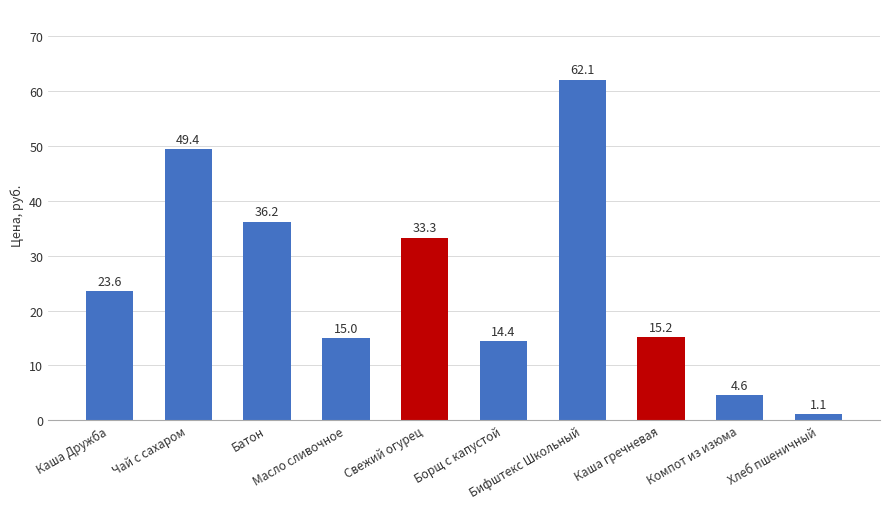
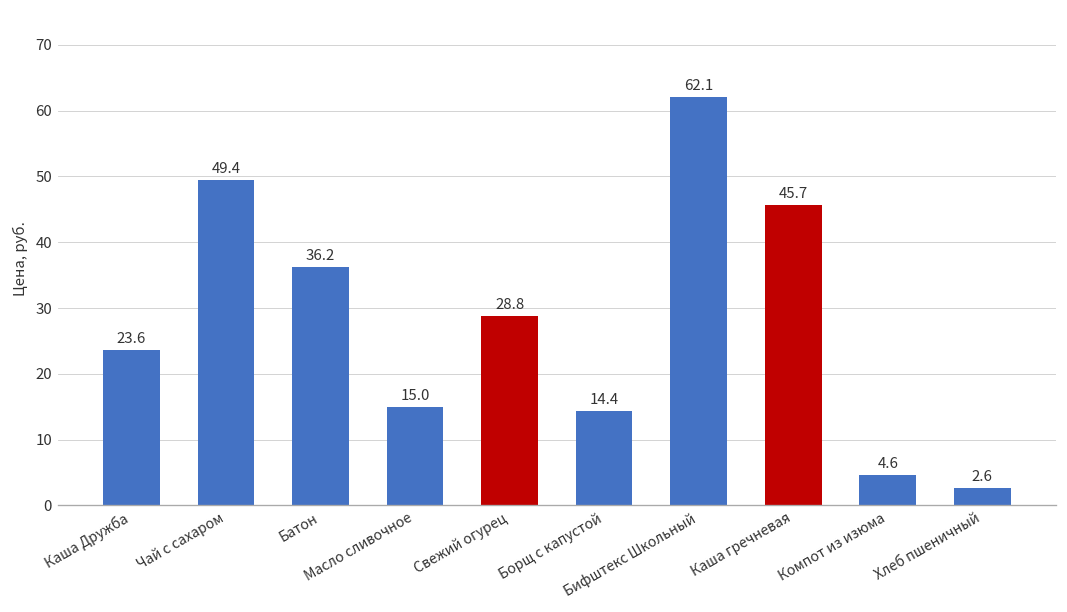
  {
    "Каша Дружба": 23.6,
    "Чай с сахаром": 49.4,
    "Батон": 36.2,
    "Масло сливочное": 15.0,
-   "Свежий огурец": 33.3,
+   "Свежий огурец": 28.8,
    "Борщ с капустой": 14.4,
    "Бифштекс Школьный": 62.1,
-   "Каша гречневая": 15.2,
+   "Каша гречневая": 45.7,
    "Компот из изюма": 4.6,
-   "Хлеб пшеничный": 1.1
+   "Хлеб пшеничный": 2.6
  }
